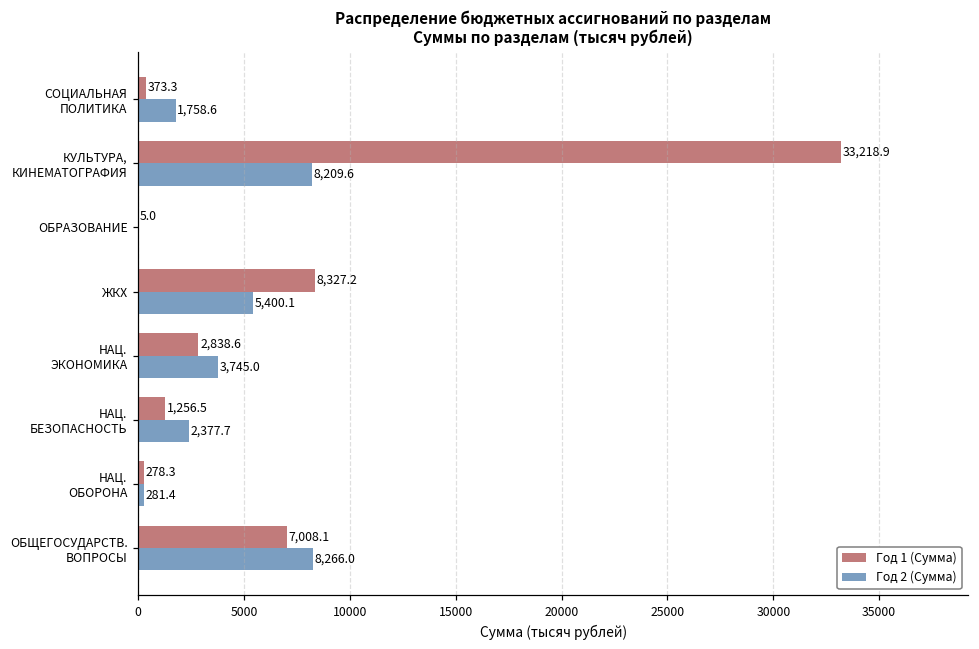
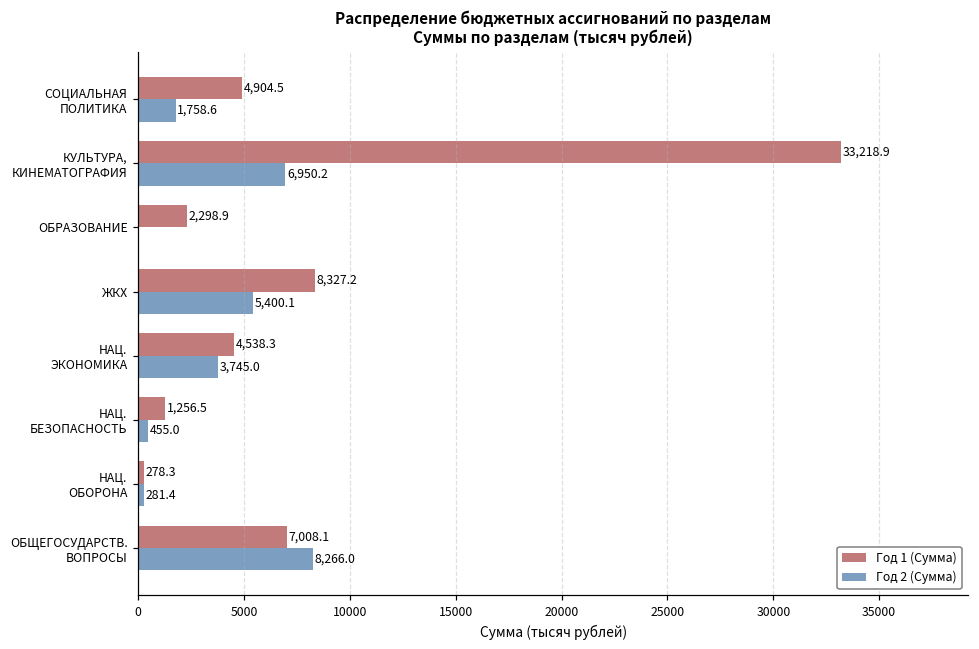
  {
    "Год 1 (Сумма)": {
-     "СОЦИАЛЬНАЯ ПОЛИТИКА": "373.3",
+     "СОЦИАЛЬНАЯ ПОЛИТИКА": "4,904.5",
      "КУЛЬТУРА, КИНЕМАТОГРАФИЯ": "33,218.9",
-     "ОБРАЗОВАНИЕ": "5.0",
+     "ОБРАЗОВАНИЕ": "2,298.9",
      "ЖКХ": "8,327.2",
-     "НАЦ. ЭКОНОМИКА": "2,838.6",
+     "НАЦ. ЭКОНОМИКА": "4,538.3",
      "НАЦ. БЕЗОПАСНОСТЬ": "1,256.5",
      "НАЦ. ОБОРОНА": "278.3",
      "ОБЩЕГОСУДАРСТВ. ВОПРОСЫ": "7,008.1"
    },
    "Год 2 (Сумма)": {
      "СОЦИАЛЬНАЯ ПОЛИТИКА": "1,758.6",
-     "КУЛЬТУРА, КИНЕМАТОГРАФИЯ": "8,209.6",
+     "КУЛЬТУРА, КИНЕМАТОГРАФИЯ": "6,950.2",
      "ЖКХ": "5,400.1",
      "НАЦ. ЭКОНОМИКА": "3,745.0",
-     "НАЦ. БЕЗОПАСНОСТЬ": "2,377.7",
+     "НАЦ. БЕЗОПАСНОСТЬ": "455.0",
      "НАЦ. ОБОРОНА": "281.4",
      "ОБЩЕГОСУДАРСТВ. ВОПРОСЫ": "8,266.0"
    }
  }
